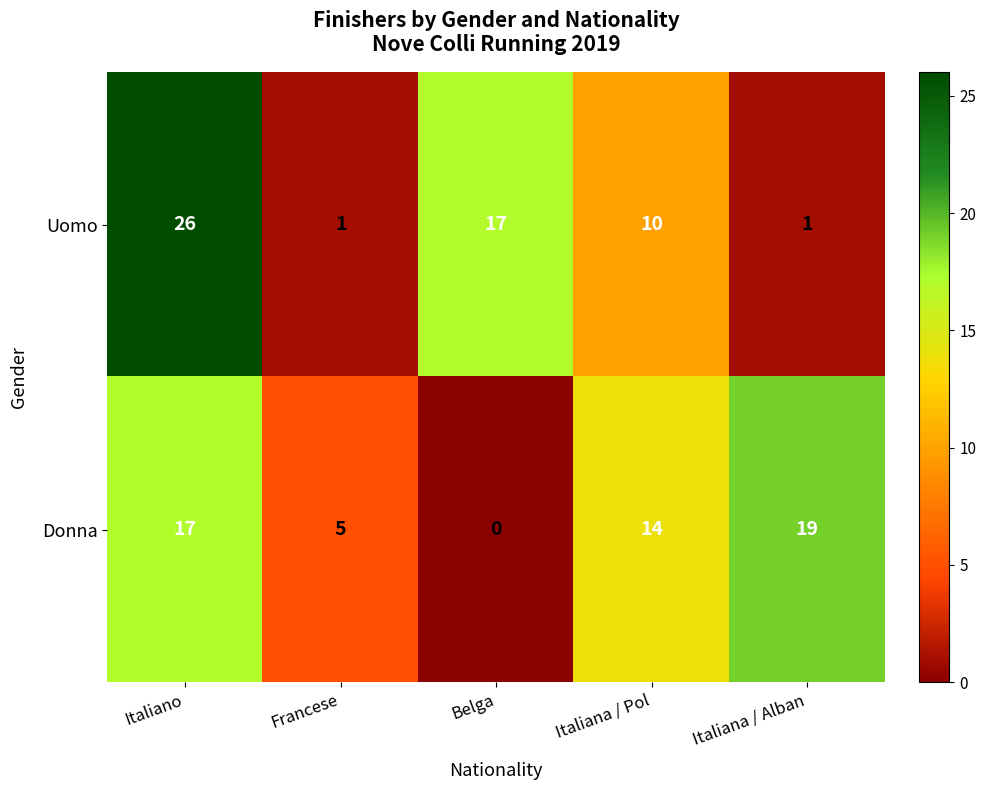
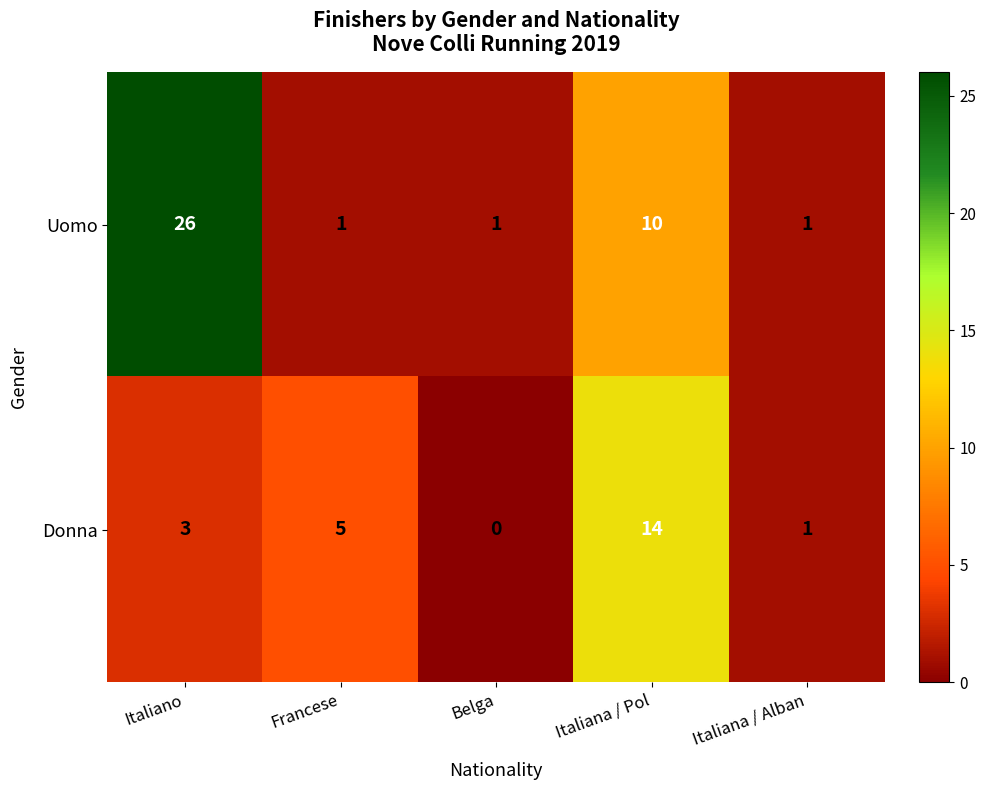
  {
    "Uomo": {
      "Italiano": 26,
      "Francese": 1,
-     "Belga": 17,
+     "Belga": 1,
      "Italiana / Pol": 10,
      "Italiana / Alban": 1
    },
    "Donna": {
-     "Italiano": 17,
+     "Italiano": 3,
      "Francese": 5,
      "Belga": 0,
      "Italiana / Pol": 14,
-     "Italiana / Alban": 19
+     "Italiana / Alban": 1
    }
  }
